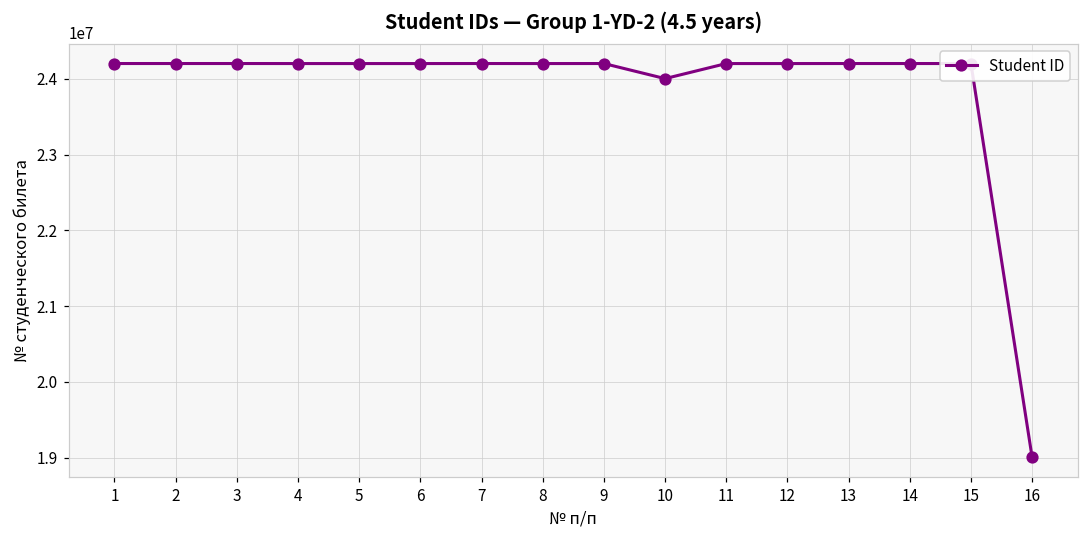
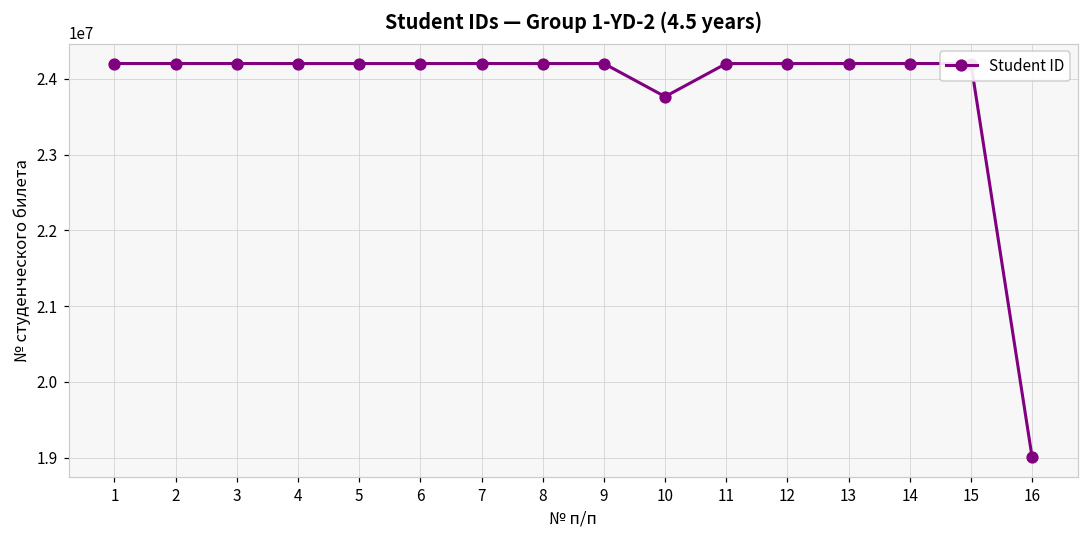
  {
    "1": 24200000,
    "2": 24200000,
    "3": 24200000,
    "4": 24200000,
    "5": 24200000,
    "6": 24200000,
    "7": 24200000,
    "8": 24200000,
    "9": 24200000,
-   "10": 24000000,
+   "10": 23800000,
    "11": 24200000,
    "12": 24200000,
    "13": 24200000,
    "14": 24200000,
    "16": 19000000
  }
